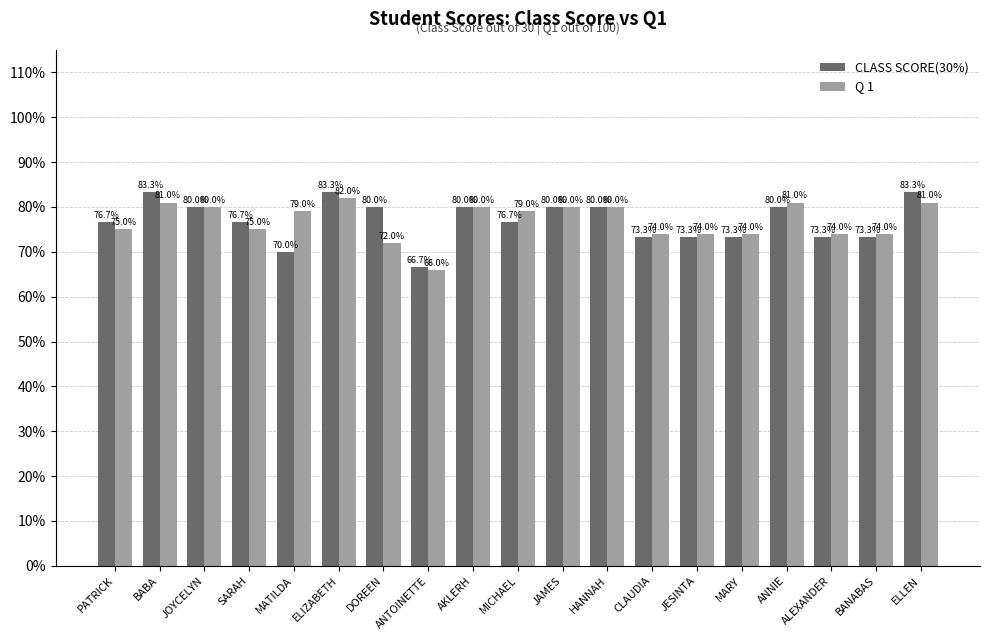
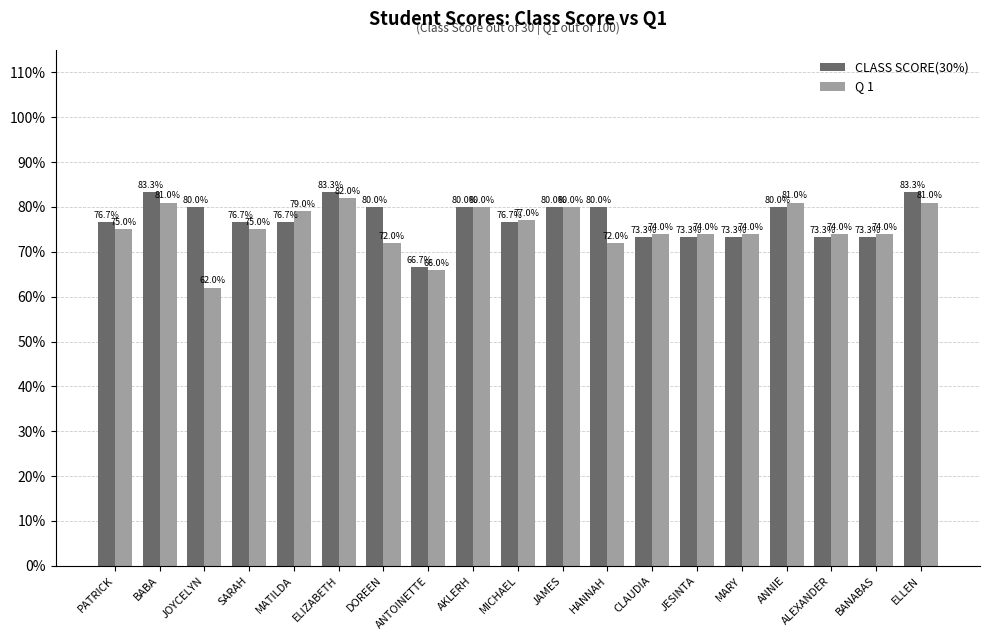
  {
    "CLASS SCORE(30%)": {
      "PATRICK": "76.7%",
      "BABA": "83.3%",
      "JOYCELYN": "80.0%",
      "SARAH": "76.7%",
-     "MATILDA": "70.0%",
+     "MATILDA": "76.7%",
      "ELIZABETH": "83.3%",
      "DOREEN": "80.0%",
      "HANNAH": "80.0%",
      "ELLEN": "83.3%"
    },
    "Q 1": {
      "PATRICK": "75.0%",
      "BABA": "81.0%",
-     "JOYCELYN": "80.0%",
+     "JOYCELYN": "62.0%",
      "SARAH": "75.0%",
      "MATILDA": "79.0%",
      "ELIZABETH": "82.0%",
      "DOREEN": "72.0%",
-     "MICHAEL": "79.0%",
-     "HANNAH": "80.0%",
+     "MICHAEL": "77.0%",
+     "HANNAH": "72.0%",
      "ELLEN": "81.0%"
    }
  }
